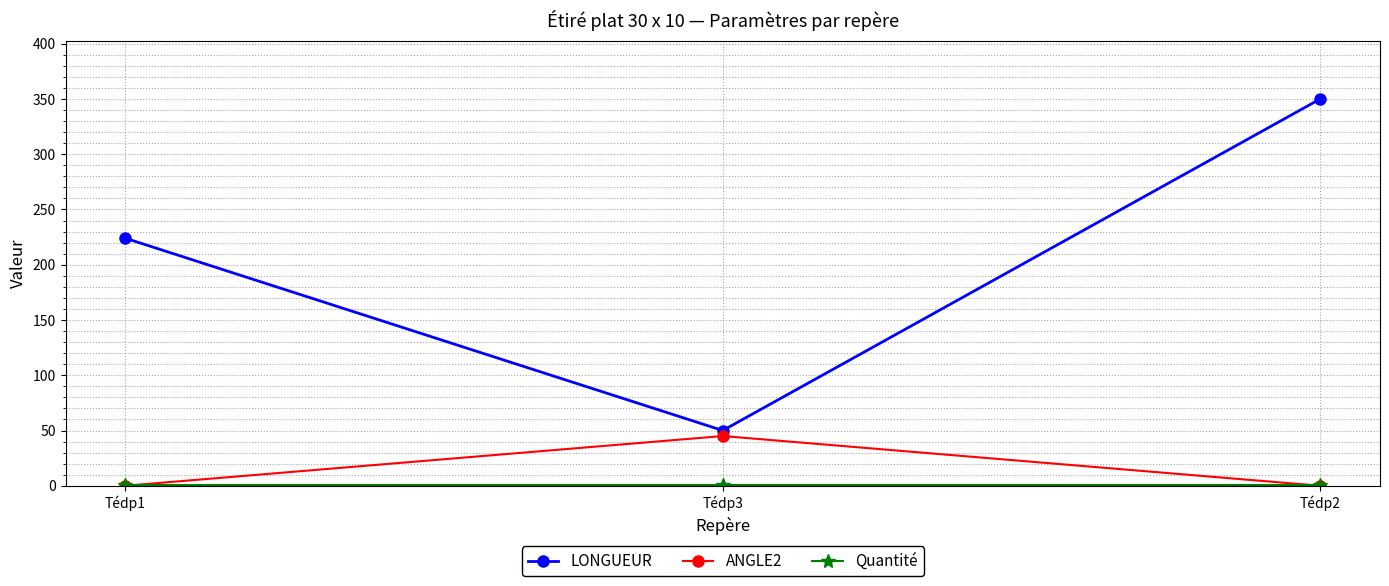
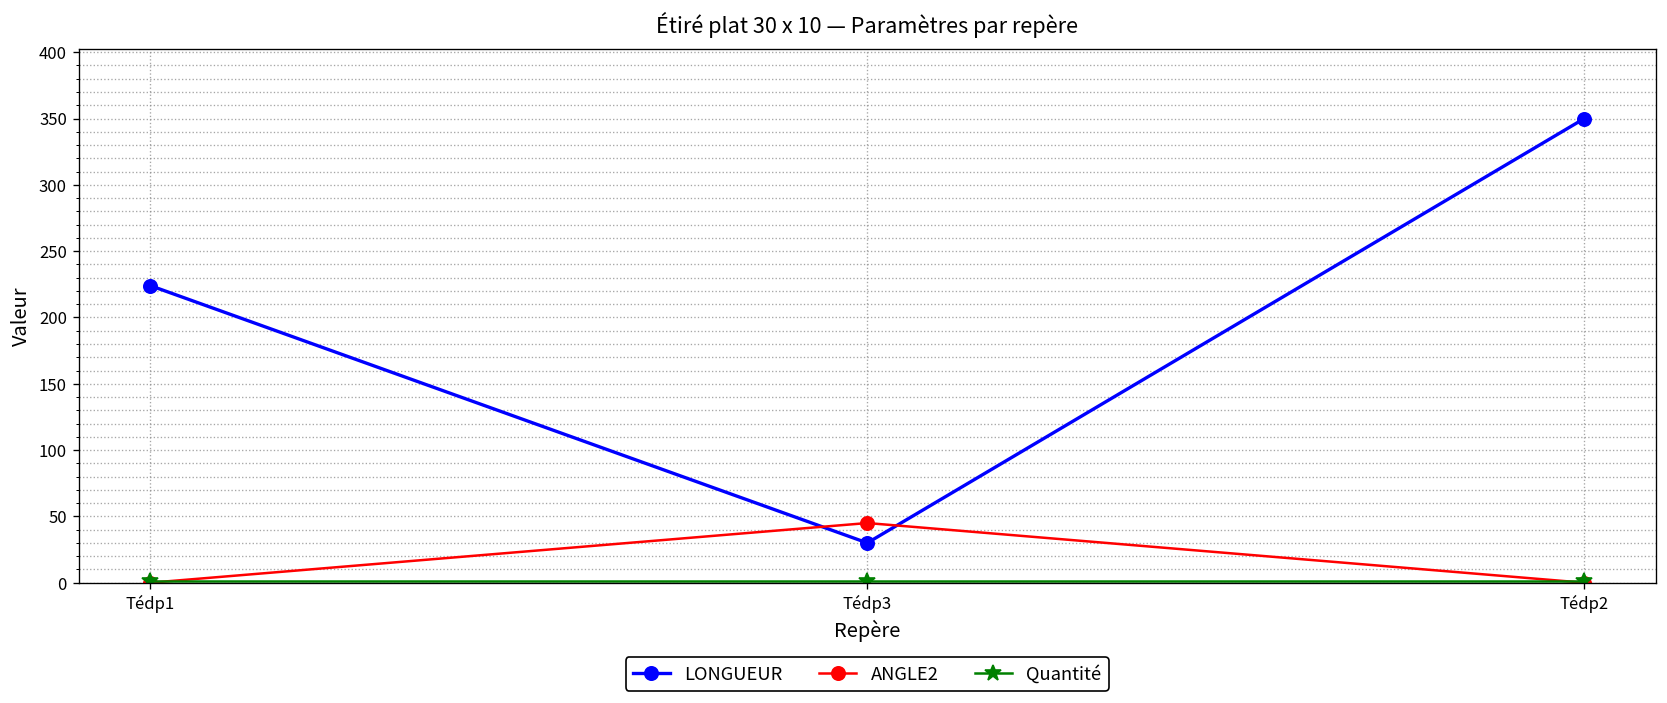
  {
    "LONGUEUR": {
      "Tédp1": 224,
-     "Tédp3": 50,
+     "Tédp3": 30,
      "Tédp2": 350
    },
    "ANGLE2": {
      "Tédp3": 45
    },
    "Quantité": {
      "Tédp3": 1
    }
  }
